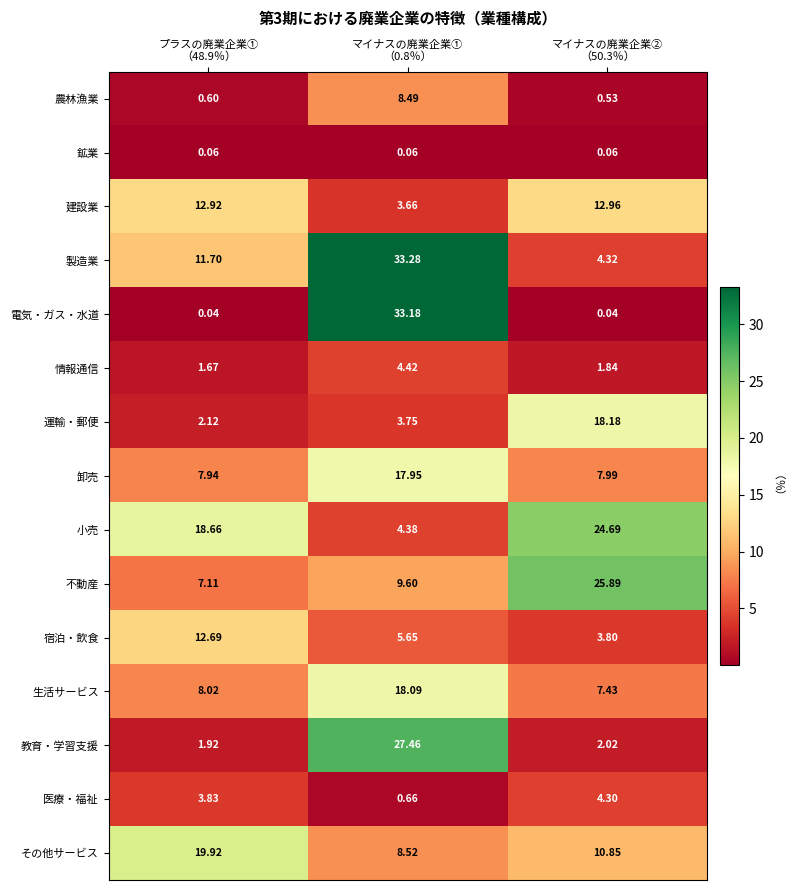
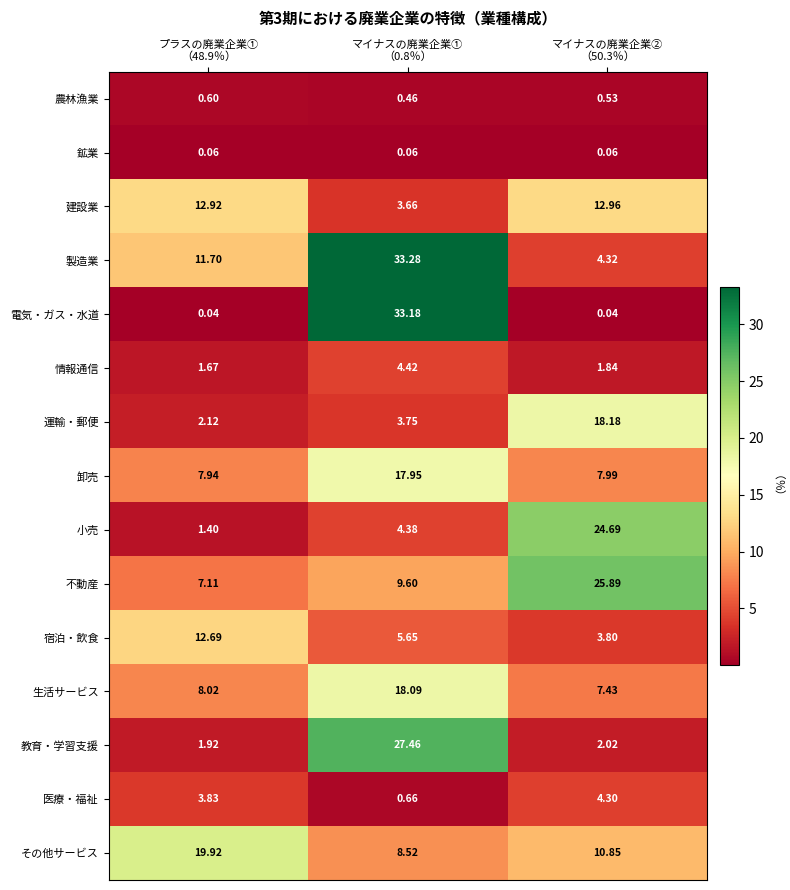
  {
    "農林漁業": {
      "プラスの廃業企業① （48.9％）": 0.60,
-     "マイナスの廃業企業① （0.8％）": 8.49,
+     "マイナスの廃業企業① （0.8％）": 0.46,
      "マイナスの廃業企業② （50.3％）": 0.53
    },
    "鉱業": {
      "プラスの廃業企業① （48.9％）": 0.06,
      "マイナスの廃業企業① （0.8％）": 0.06,
      "マイナスの廃業企業② （50.3％）": 0.06
    },
    "建設業": {
      "プラスの廃業企業① （48.9％）": 12.92,
      "マイナスの廃業企業① （0.8％）": 3.66,
      "マイナスの廃業企業② （50.3％）": 12.96
    },
    "製造業": {
      "プラスの廃業企業① （48.9％）": 11.70,
      "マイナスの廃業企業① （0.8％）": 33.28,
      "マイナスの廃業企業② （50.3％）": 4.32
    },
    "電気・ガス・水道": {
      "プラスの廃業企業① （48.9％）": 0.04,
      "マイナスの廃業企業① （0.8％）": 33.18,
      "マイナスの廃業企業② （50.3％）": 0.04
    },
    "情報通信": {
      "プラスの廃業企業① （48.9％）": 1.67,
      "マイナスの廃業企業① （0.8％）": 4.42,
      "マイナスの廃業企業② （50.3％）": 1.84
    },
    "運輸・郵便": {
      "プラスの廃業企業① （48.9％）": 2.12,
      "マイナスの廃業企業① （0.8％）": 3.75,
      "マイナスの廃業企業② （50.3％）": 18.18
    },
    "卸売": {
      "プラスの廃業企業① （48.9％）": 7.94,
      "マイナスの廃業企業① （0.8％）": 17.95,
      "マイナスの廃業企業② （50.3％）": 7.99
    },
    "小売": {
-     "プラスの廃業企業① （48.9％）": 18.66,
+     "プラスの廃業企業① （48.9％）": 1.40,
      "マイナスの廃業企業① （0.8％）": 4.38,
      "マイナスの廃業企業② （50.3％）": 24.69
    },
    "不動産": {
      "プラスの廃業企業① （48.9％）": 7.11,
      "マイナスの廃業企業① （0.8％）": 9.60,
      "マイナスの廃業企業② （50.3％）": 25.89
    },
    "宿泊・飲食": {
      "プラスの廃業企業① （48.9％）": 12.69,
      "マイナスの廃業企業① （0.8％）": 5.65,
      "マイナスの廃業企業② （50.3％）": 3.80
    },
    "生活サービス": {
      "プラスの廃業企業① （48.9％）": 8.02,
      "マイナスの廃業企業① （0.8％）": 18.09,
      "マイナスの廃業企業② （50.3％）": 7.43
    },
    "教育・学習支援": {
      "プラスの廃業企業① （48.9％）": 1.92,
      "マイナスの廃業企業① （0.8％）": 27.46,
      "マイナスの廃業企業② （50.3％）": 2.02
    },
    "医療・福祉": {
      "プラスの廃業企業① （48.9％）": 3.83,
      "マイナスの廃業企業① （0.8％）": 0.66,
      "マイナスの廃業企業② （50.3％）": 4.30
    },
    "その他サービス": {
      "プラスの廃業企業① （48.9％）": 19.92,
      "マイナスの廃業企業① （0.8％）": 8.52,
      "マイナスの廃業企業② （50.3％）": 10.85
    }
  }
